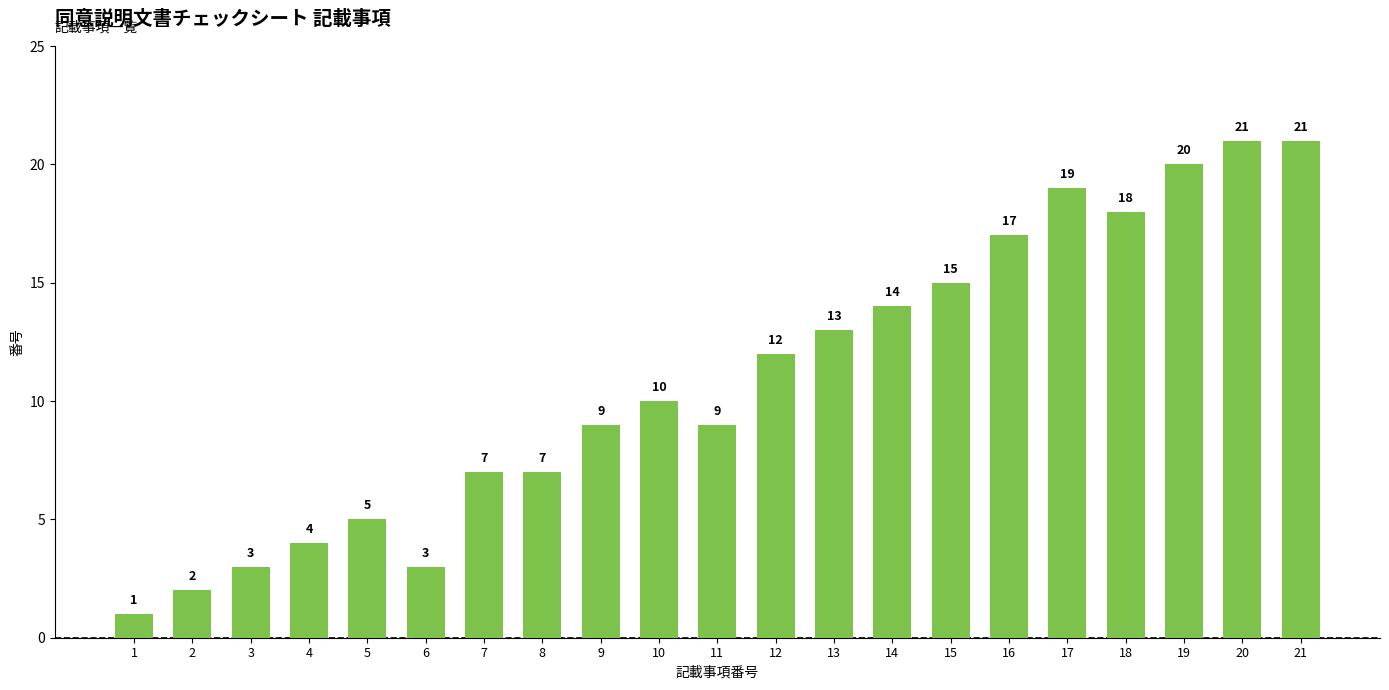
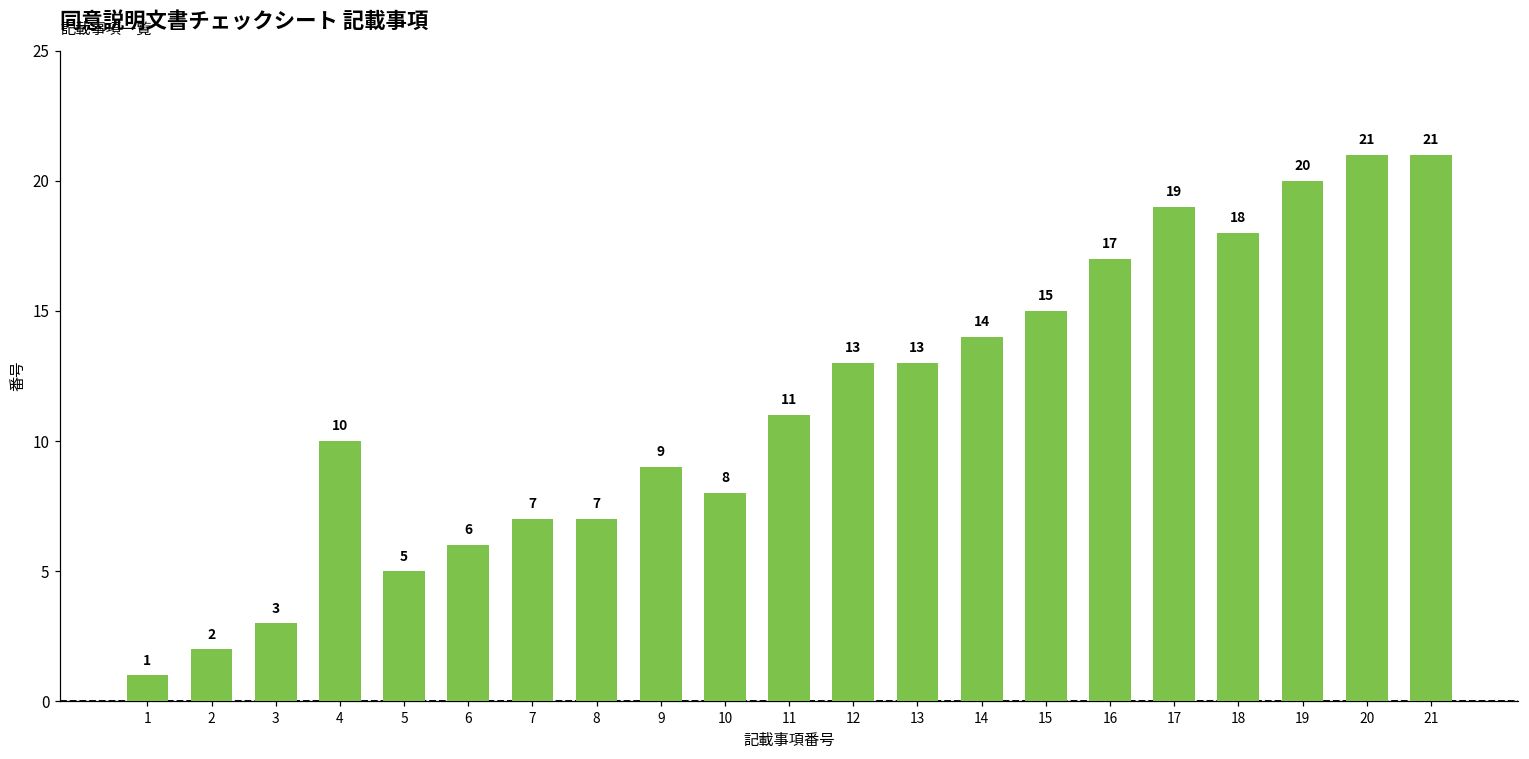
  {
    "1": 1,
    "2": 2,
    "3": 3,
-   "4": 4,
+   "4": 10,
    "5": 5,
-   "6": 3,
+   "6": 6,
    "7": 7,
    "8": 7,
    "9": 9,
-   "10": 10,
-   "11": 9,
-   "12": 12,
+   "10": 8,
+   "11": 11,
+   "12": 13,
    "13": 13,
    "14": 14,
    "15": 15,
    "16": 17,
    "17": 19,
    "18": 18,
    "19": 20,
    "20": 21,
    "21": 21
  }
